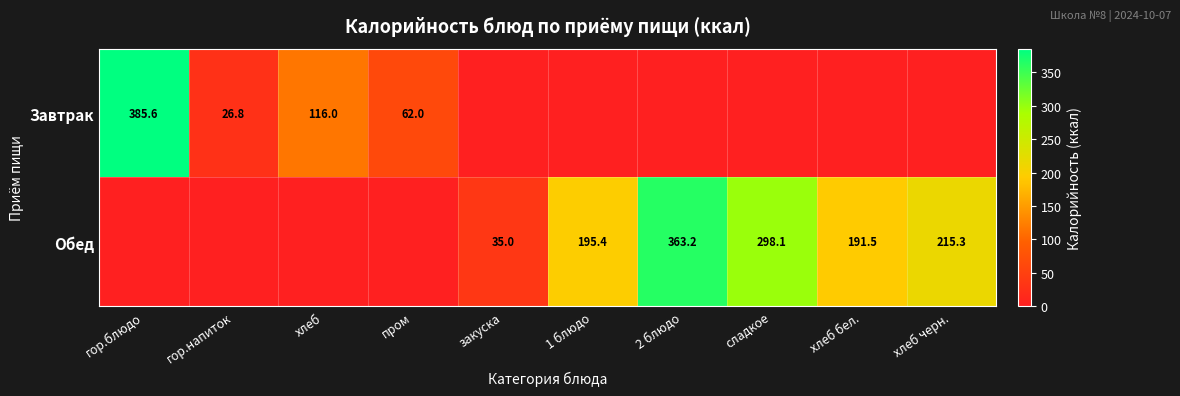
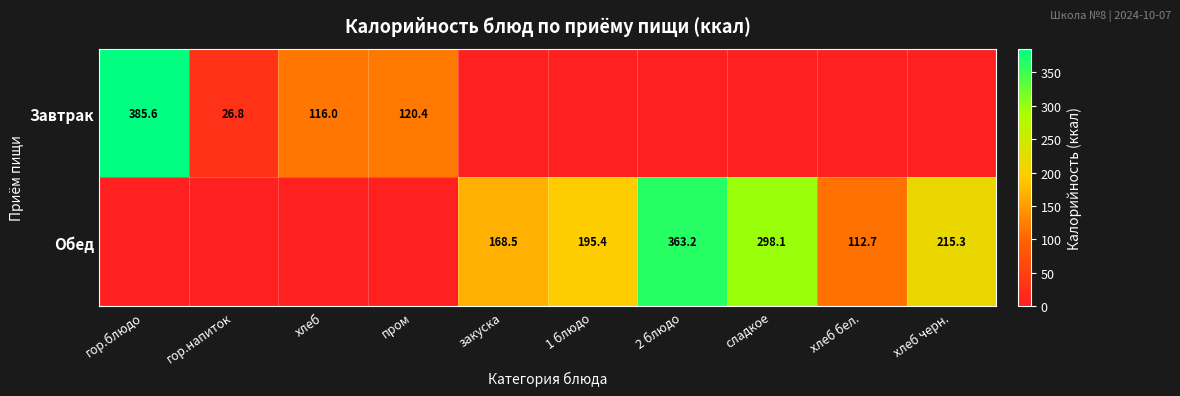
  {
    "Завтрак": {
      "гор.блюдо": 385.6,
      "гор.напиток": 26.8,
      "хлеб": 116.0,
-     "пром": 62.0
+     "пром": 120.4
    },
    "Обед": {
-     "закуска": 35.0,
+     "закуска": 168.5,
      "1 блюдо": 195.4,
      "2 блюдо": 363.2,
      "сладкое": 298.1,
-     "хлеб бел.": 191.5,
+     "хлеб бел.": 112.7,
      "хлеб черн.": 215.3
    }
  }
